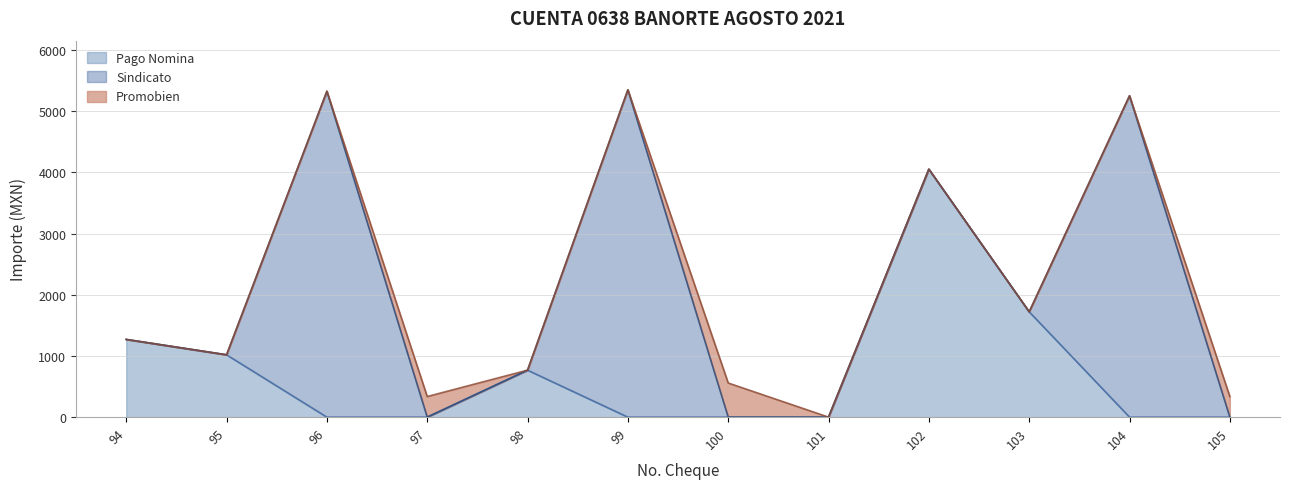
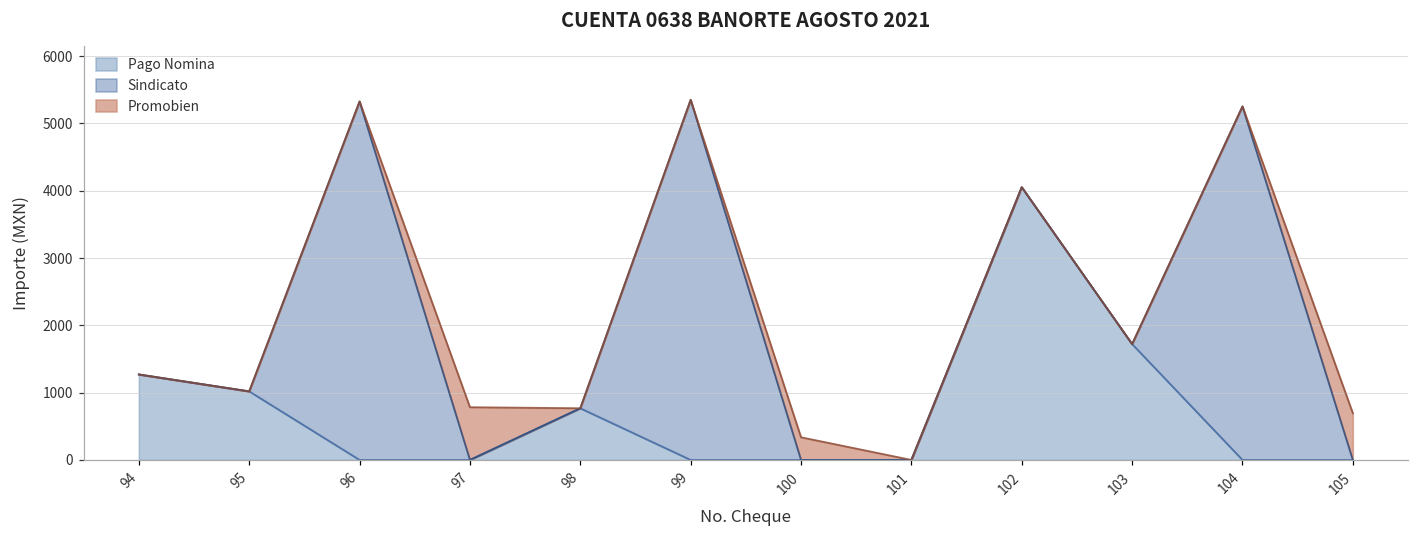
  {
    "Promobien": {
-     "97": 300,
-     "100": 600,
-     "105": 300
+     "97": 800,
+     "100": 300,
+     "105": 700
    }
  }
